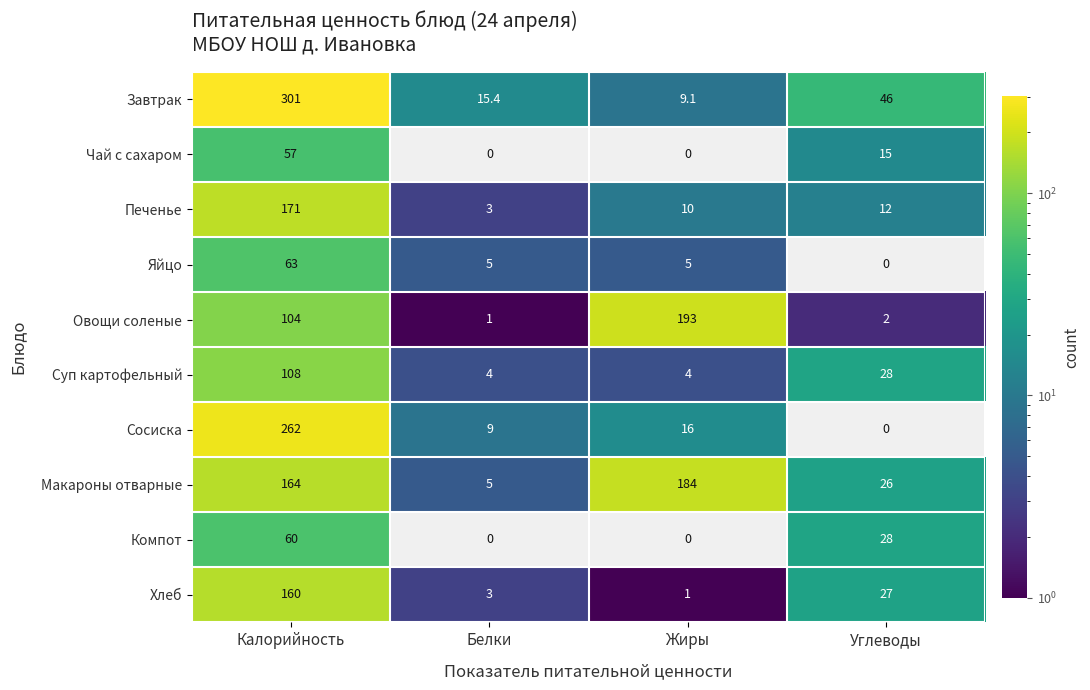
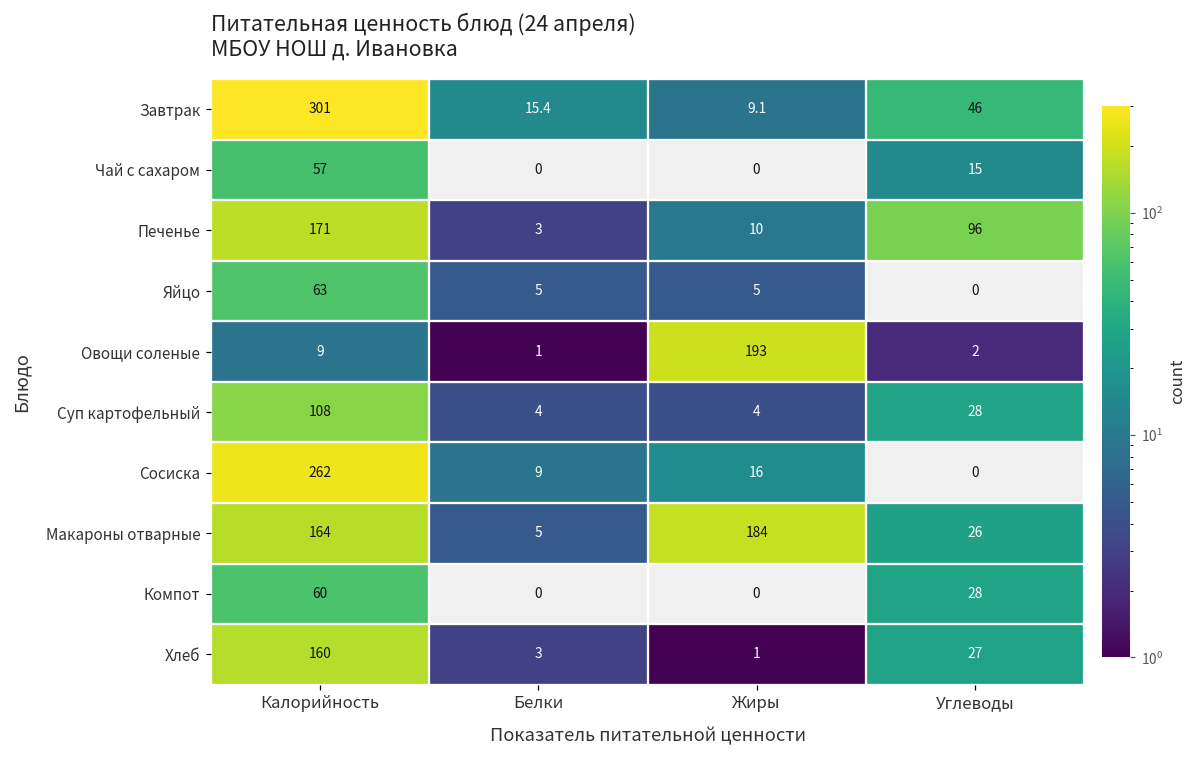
  {
    "Завтрак": {
      "Калорийность": 301,
      "Белки": 15.4,
      "Жиры": 9.1,
      "Углеводы": 46
    },
    "Чай с сахаром": {
      "Калорийность": 57,
      "Белки": 0,
      "Жиры": 0,
      "Углеводы": 15
    },
    "Печенье": {
      "Калорийность": 171,
      "Белки": 3,
      "Жиры": 10,
-     "Углеводы": 12
+     "Углеводы": 96
    },
    "Яйцо": {
      "Калорийность": 63,
      "Белки": 5,
      "Жиры": 5,
      "Углеводы": 0
    },
    "Овощи соленые": {
-     "Калорийность": 104,
+     "Калорийность": 9,
      "Белки": 1,
      "Жиры": 193,
      "Углеводы": 2
    },
    "Суп картофельный": {
      "Калорийность": 108,
      "Белки": 4,
      "Жиры": 4,
      "Углеводы": 28
    },
    "Сосиска": {
      "Калорийность": 262,
      "Белки": 9,
      "Жиры": 16,
      "Углеводы": 0
    },
    "Макароны отварные": {
      "Калорийность": 164,
      "Белки": 5,
      "Жиры": 184,
      "Углеводы": 26
    },
    "Компот": {
      "Калорийность": 60,
      "Белки": 0,
      "Жиры": 0,
      "Углеводы": 28
    },
    "Хлеб": {
      "Калорийность": 160,
      "Белки": 3,
      "Жиры": 1,
      "Углеводы": 27
    }
  }
